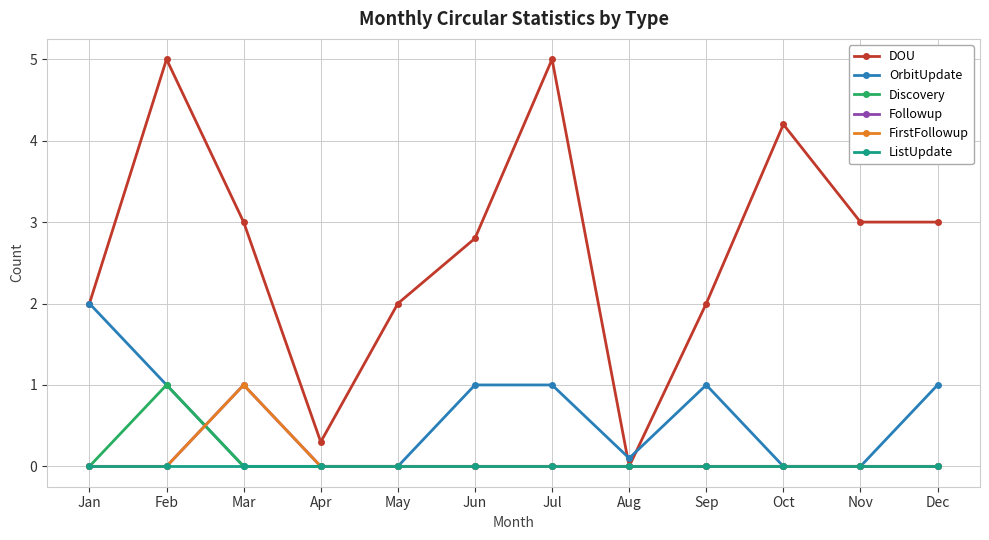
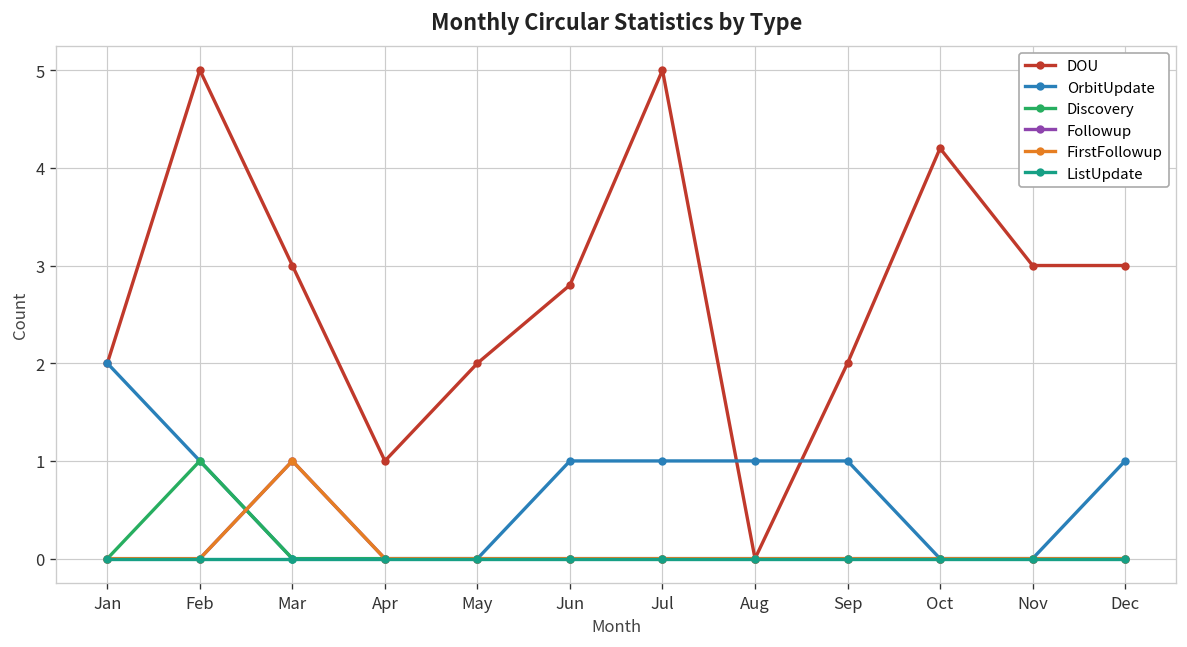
  {
    "DOU": {
      "Feb": 5.0,
      "Mar": 3.0,
-     "Apr": 0.3,
+     "Apr": 1.0,
      "May": 2.0,
      "Jun": 2.8,
      "Jul": 5.0,
      "Sep": 2.0,
      "Oct": 4.2,
      "Nov": 3.0,
      "Dec": 3.0
    },
    "OrbitUpdate": {
      "Jun": 1.0,
      "Jul": 1.0,
-     "Aug": 0.1,
+     "Aug": 1.0,
      "Sep": 1.0,
      "Dec": 1.0
    },
    "FirstFollowup": {
      "Mar": 1.0
    }
  }
